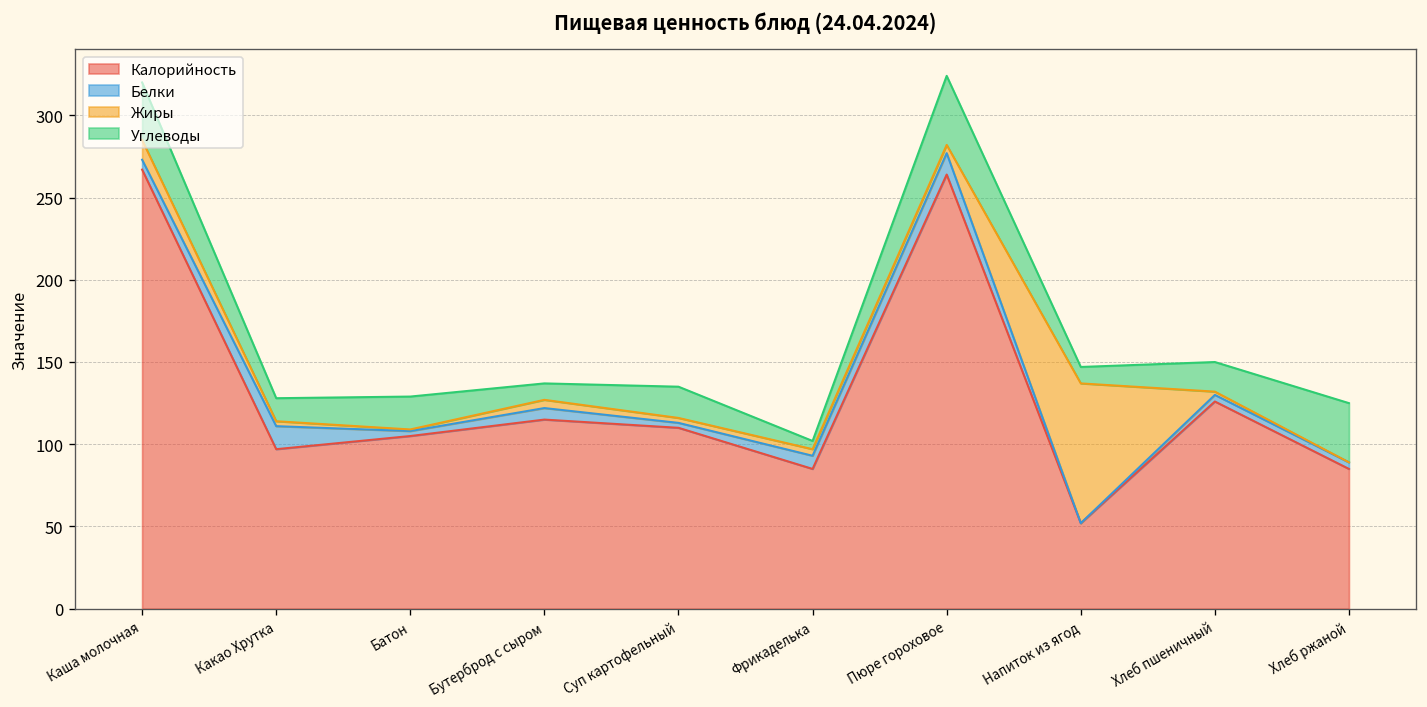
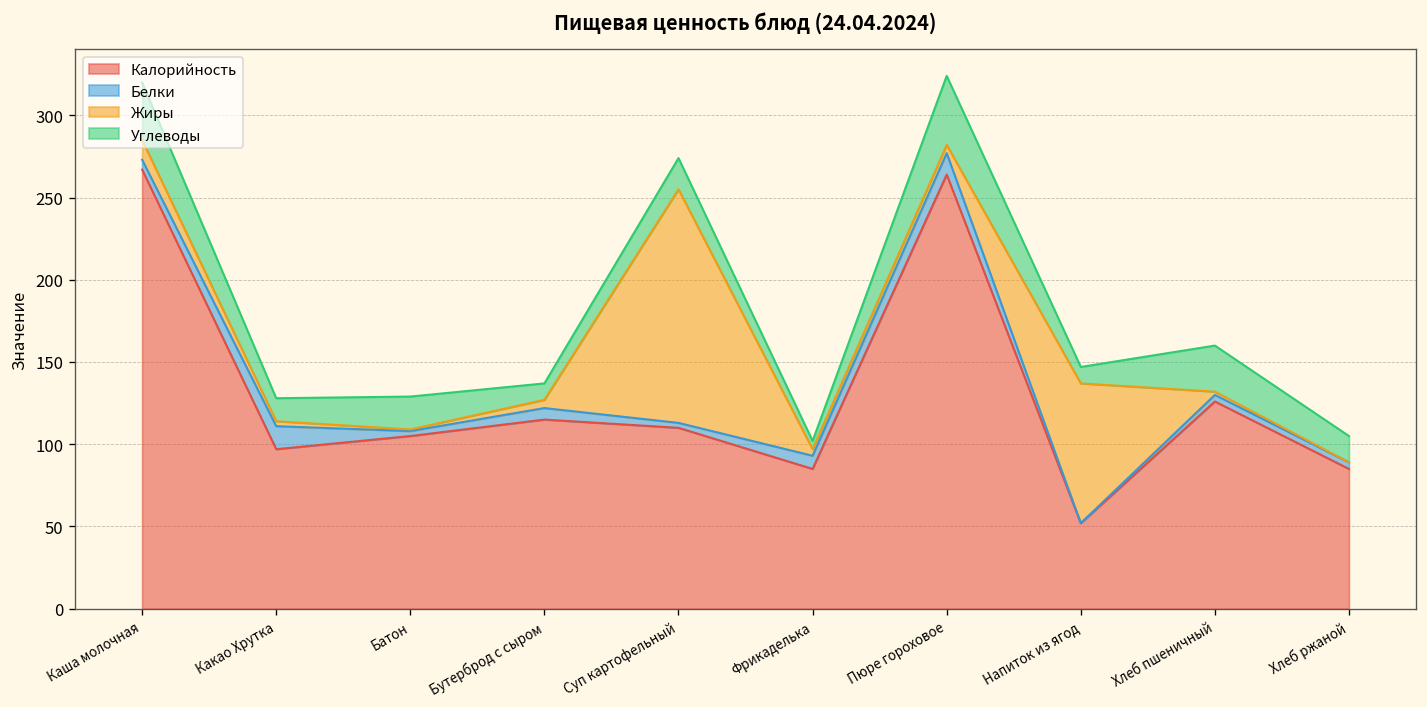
  {
    "Калорийность": {
      "Каша молочная": 267,
      "Какао Хрутка": 97,
      "Батон": 105,
      "Бутерброд с сыром": 115,
      "Суп картофельный": 110,
      "Фрикаделька": 85,
      "Пюре гороховое": 264,
      "Хлеб пшеничный": 126,
      "Хлеб ржаной": 85
    },
    "Белки": {
      "Каша молочная": 6,
      "Какао Хрутка": 14,
      "Бутерброд с сыром": 7,
      "Суп картофельный": 3,
      "Фрикаделька": 8,
      "Пюре гороховое": 13,
      "Хлеб пшеничный": 4
    },
    "Жиры": {
      "Какао Хрутка": 3,
      "Бутерброд с сыром": 5,
-     "Суп картофельный": 3,
+     "Суп картофельный": 142,
      "Фрикаделька": 4,
      "Пюре гороховое": 5,
      "Напиток из ягод": 85,
      "Хлеб пшеничный": 2
    },
    "Углеводы": {
      "Какао Хрутка": 14,
      "Батон": 20,
      "Бутерброд с сыром": 10,
      "Суп картофельный": 19,
      "Фрикаделька": 5,
      "Пюре гороховое": 42,
      "Напиток из ягод": 10,
-     "Хлеб пшеничный": 18,
-     "Хлеб ржаной": 36
+     "Хлеб пшеничный": 28,
+     "Хлеб ржаной": 16
    }
  }
